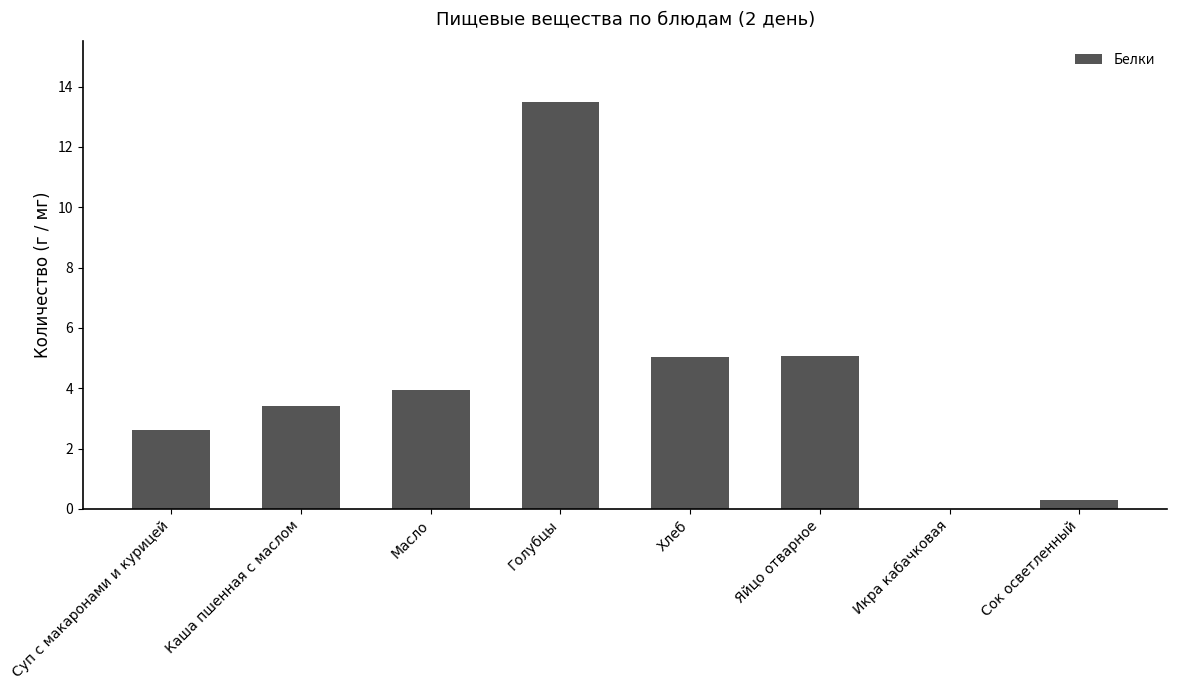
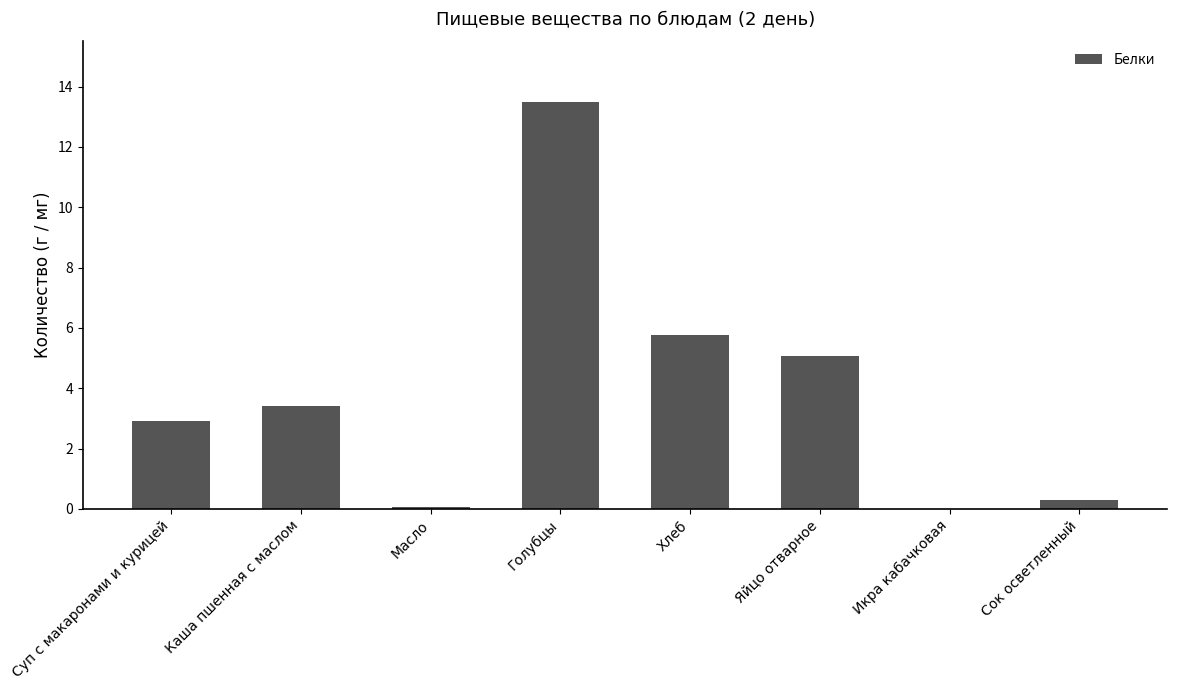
  {
-   "Суп с макаронами и курицей": 2.6,
+   "Суп с макаронами и курицей": 2.9,
    "Каша пшенная с маслом": 3.4,
-   "Масло": 3.9,
+   "Масло": 0.1,
    "Голубцы": 13.5,
-   "Хлеб": 5.1,
+   "Хлеб": 5.8,
    "Яйцо отварное": 5.1,
    "Икра кабачковая": 0.0,
    "Сок осветленный": 0.3
  }
